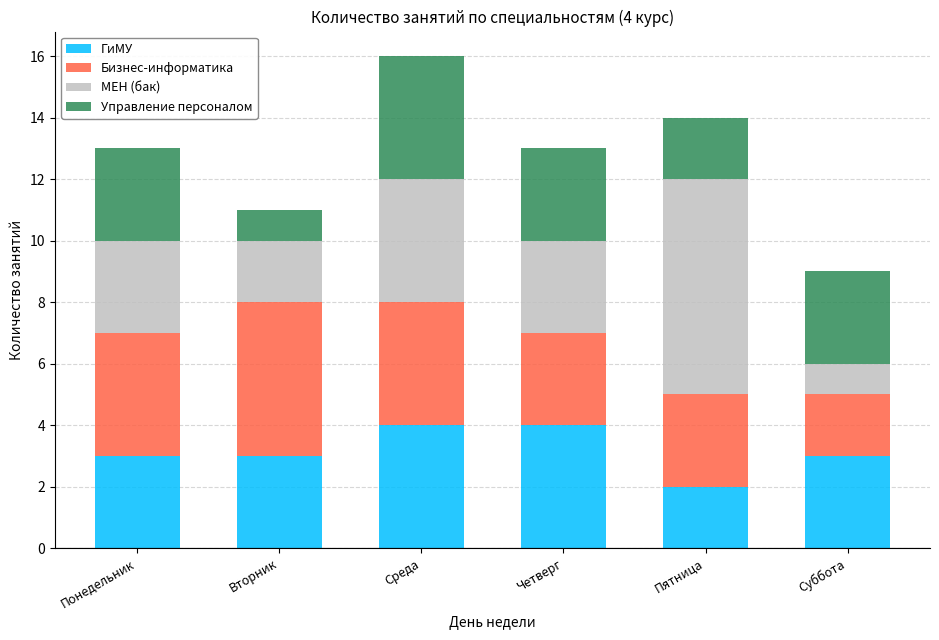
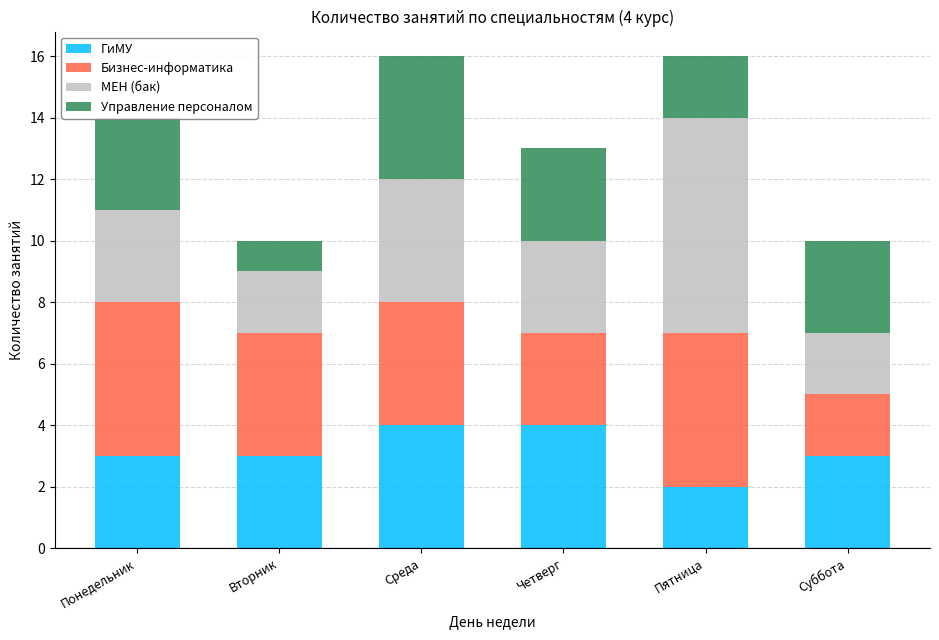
  {
    "Бизнес-информатика": {
-     "Понедельник": 4,
-     "Вторник": 5,
+     "Понедельник": 5,
+     "Вторник": 4,
      "Среда": 4,
      "Четверг": 3,
-     "Пятница": 3,
+     "Пятница": 5,
      "Суббота": 2
    },
    "МЕН (бак)": {
      "Понедельник": 3,
      "Вторник": 2,
      "Среда": 4,
      "Четверг": 3,
      "Пятница": 7,
-     "Суббота": 1
+     "Суббота": 2
    },
    "Управление персоналом": {
      "Вторник": 1,
      "Среда": 4,
      "Четверг": 3,
      "Пятница": 2,
      "Суббота": 3
    }
  }
